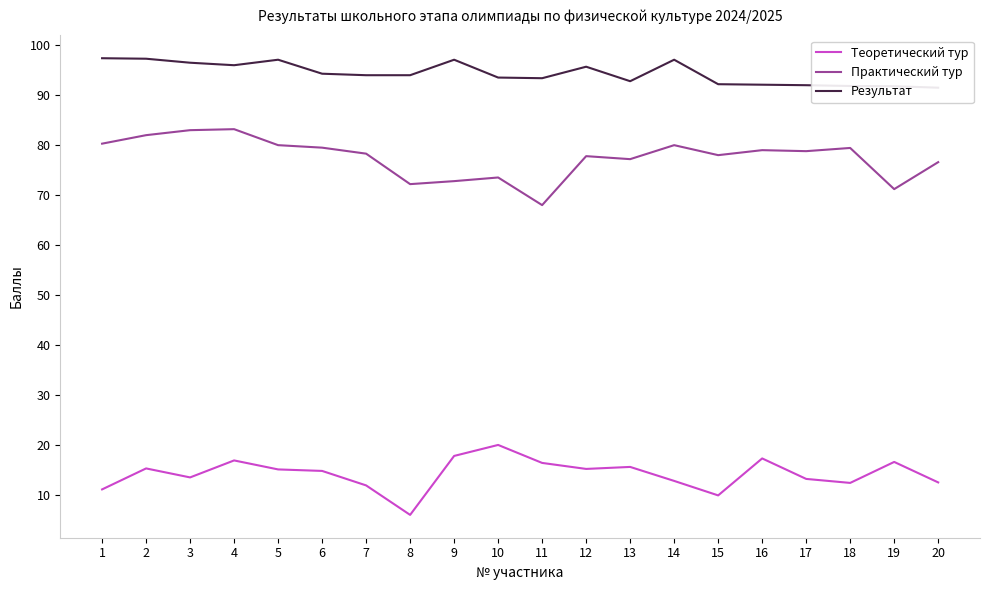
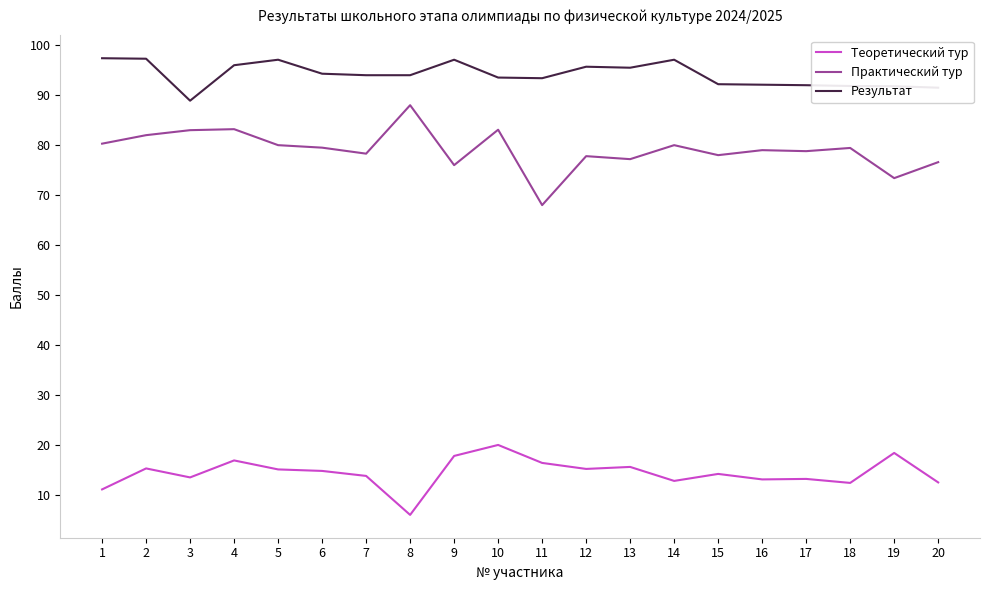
  {
    "Теоретический тур": {
      "1": 11,
      "2": 15,
      "3": 14,
      "4": 17,
      "5": 15,
      "6": 15,
-     "7": 12,
+     "7": 14,
      "8": 6,
      "9": 18,
      "10": 20,
      "11": 16,
      "12": 15,
      "13": 16,
      "14": 13,
-     "15": 10,
-     "16": 17,
+     "15": 14,
+     "16": 13,
      "17": 13,
      "18": 12,
-     "19": 17,
+     "19": 18,
      "20": 13
    },
    "Практический тур": {
      "1": 80,
      "2": 82,
      "3": 83,
      "4": 83,
      "5": 80,
      "6": 80,
      "7": 78,
-     "8": 72,
-     "9": 73,
-     "10": 74,
+     "8": 88,
+     "9": 76,
+     "10": 83,
      "11": 68,
      "12": 78,
      "13": 77,
      "14": 80,
      "15": 78,
      "16": 79,
      "17": 79,
      "18": 79,
-     "19": 71,
+     "19": 73,
      "20": 77
    },
    "Результат": {
      "1": 97,
      "2": 97,
-     "3": 97,
+     "3": 89,
      "4": 96,
      "5": 97,
      "6": 94,
      "7": 94,
      "8": 94,
      "9": 97,
      "10": 94,
      "11": 93,
      "12": 96,
-     "13": 93,
+     "13": 96,
      "14": 97,
      "15": 92,
      "16": 92,
      "17": 92
    }
  }
